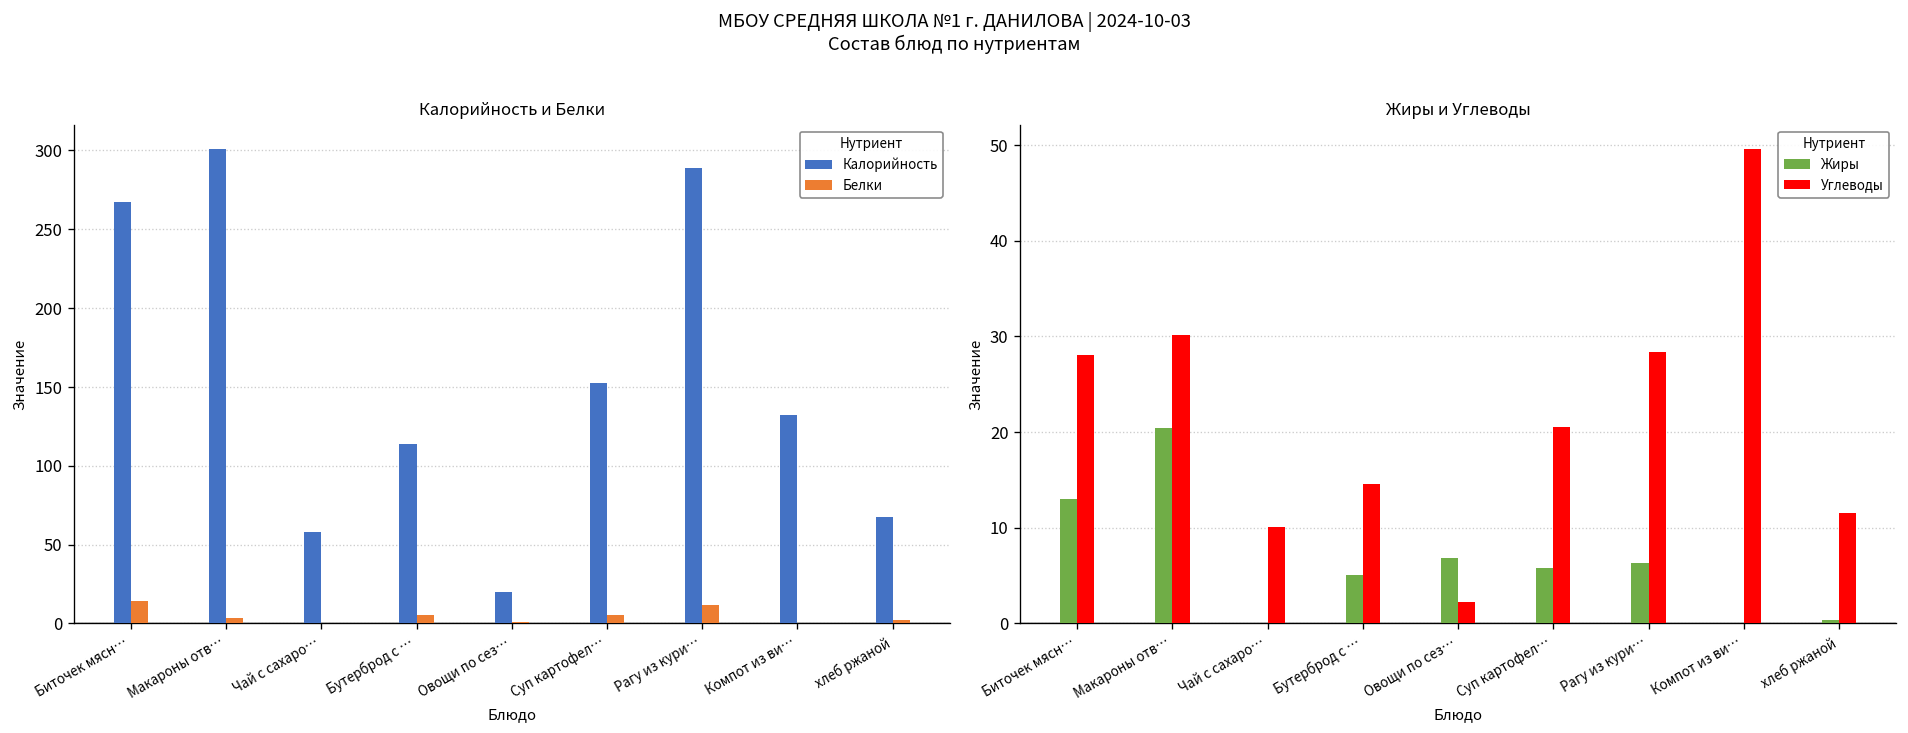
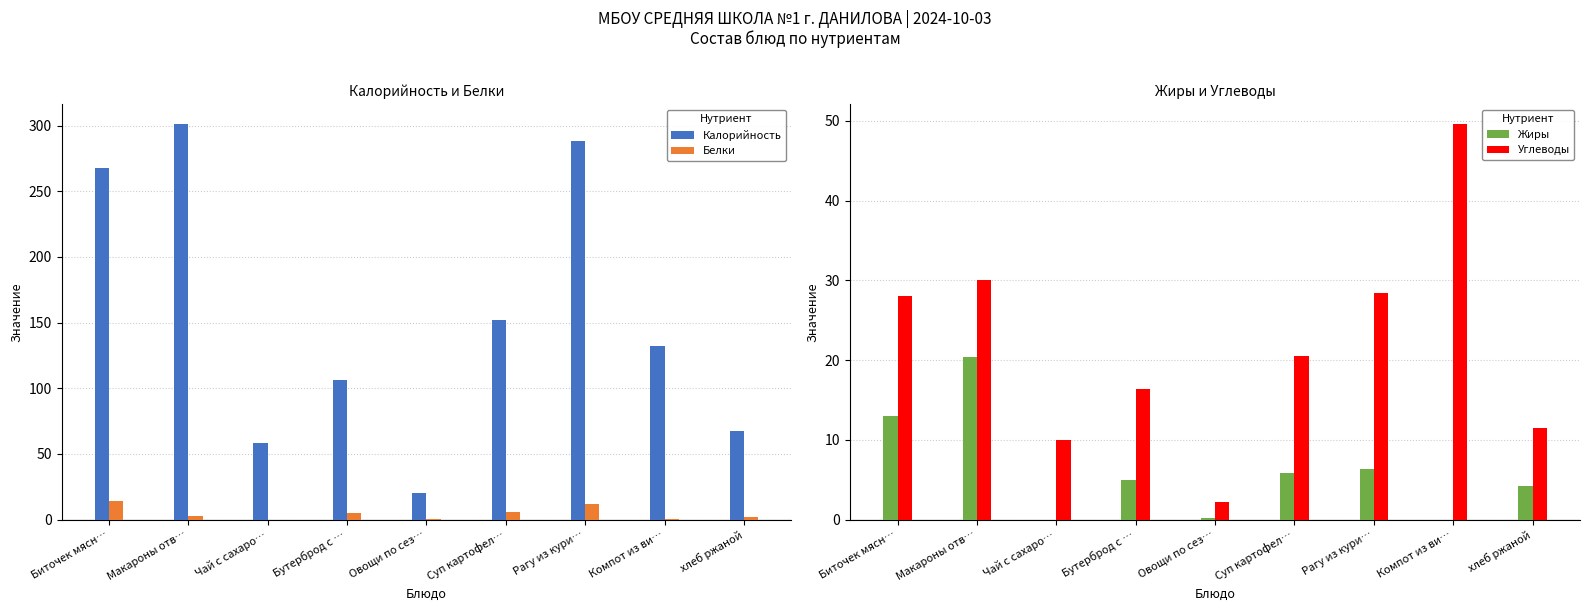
  {
    "Калорийность и Белки": {
      "Калорийность": {
        "Биточек мясн…": 267,
        "Макароны отв…": 301,
        "Чай с сахаро…": 58,
-       "Бутерброд с …": 114,
+       "Бутерброд с …": 106,
        "Овощи по сез…": 20,
        "Суп картофел…": 152,
        "Рагу из кури…": 289,
        "Компот из ви…": 132,
        "хлеб ржаной": 68
      },
      "Белки": {
        "Биточек мясн…": 14,
        "Макароны отв…": 3,
        "Чай с сахаро…": 0,
        "Бутерброд с …": 5,
        "Суп картофел…": 6,
        "Рагу из кури…": 12,
        "хлеб ржаной": 2
      }
    },
    "Жиры и Углеводы": {
      "Жиры": {
        "Биточек мясн…": 13,
        "Макароны отв…": 20,
        "Чай с сахаро…": 0,
        "Бутерброд с …": 5,
-       "Овощи по сез…": 7,
+       "Овощи по сез…": 0,
        "Суп картофел…": 6,
        "Рагу из кури…": 6,
        "Компот из ви…": 0,
-       "хлеб ржаной": 0
+       "хлеб ржаной": 4
      },
      "Углеводы": {
        "Биточек мясн…": 28,
        "Макароны отв…": 30,
        "Чай с сахаро…": 10,
-       "Бутерброд с …": 15,
+       "Бутерброд с …": 16,
        "Овощи по сез…": 2,
        "Суп картофел…": 21,
        "Рагу из кури…": 28,
        "Компот из ви…": 50,
        "хлеб ржаной": 12
      }
    }
  }
